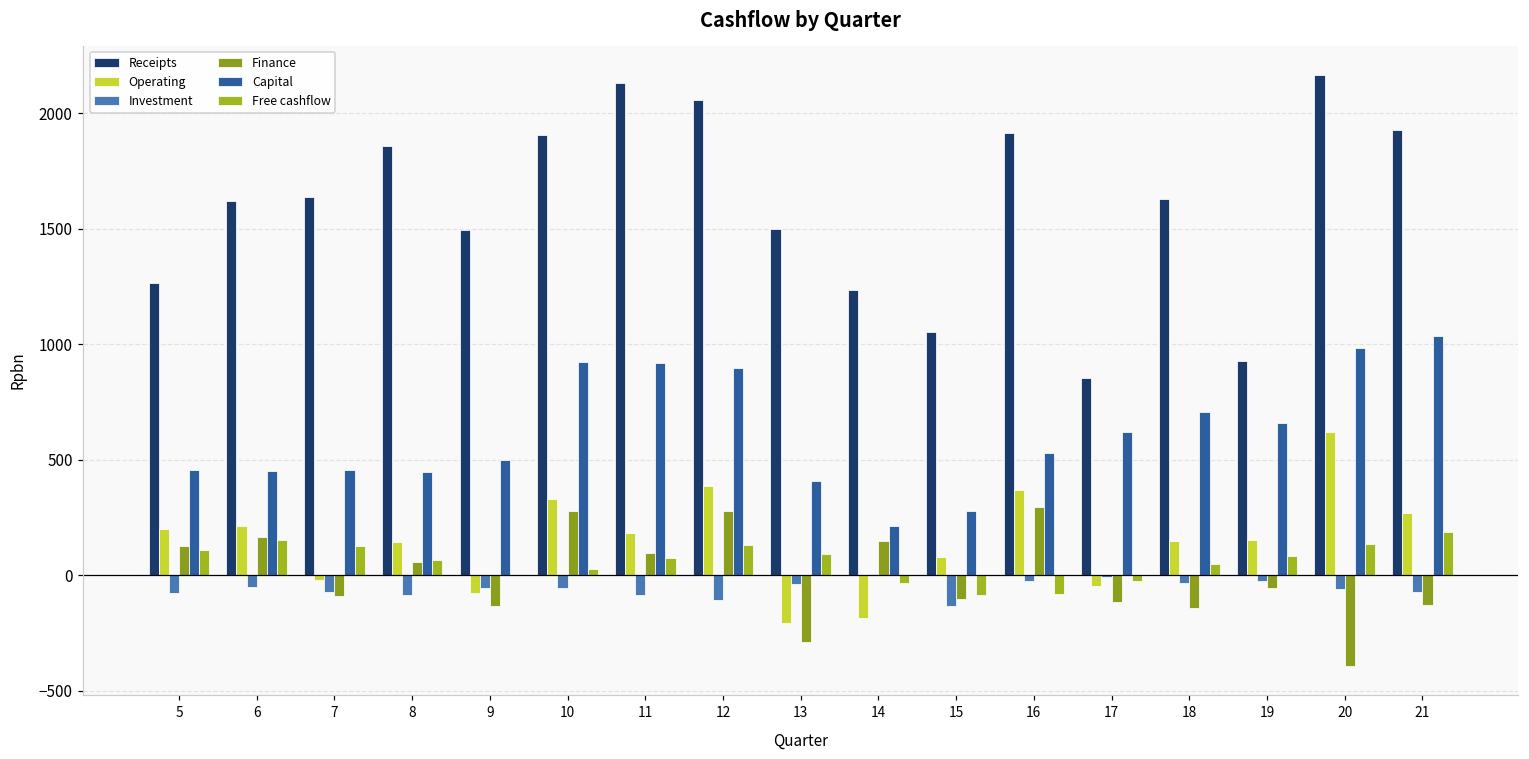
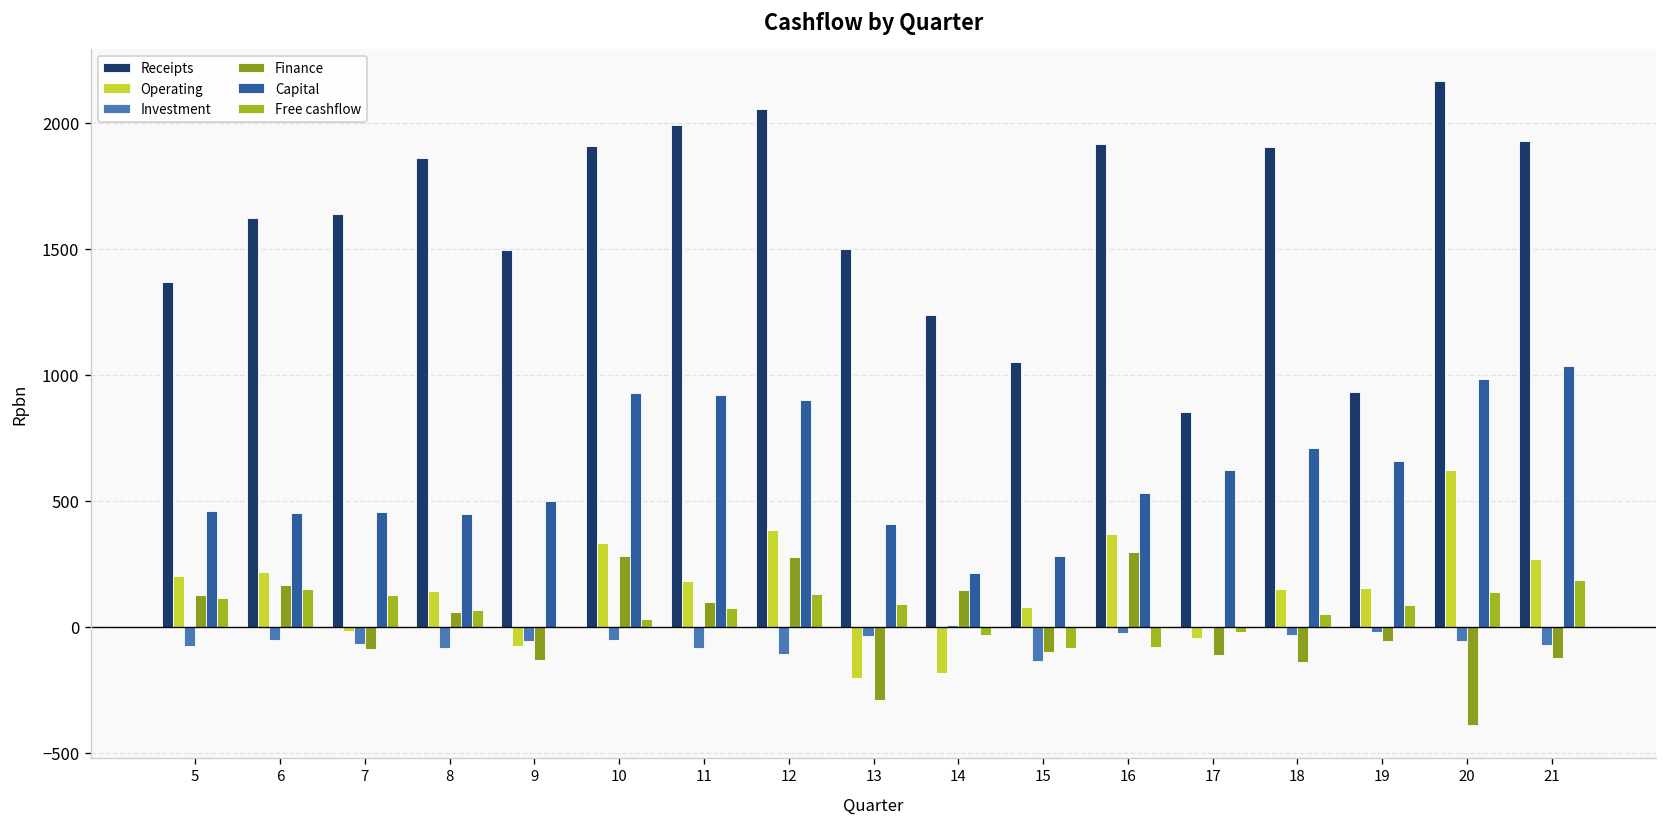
  {
    "Receipts": {
-     "5": 1270,
+     "5": 1370,
      "6": 1620,
      "7": 1640,
      "8": 1860,
      "9": 1500,
      "10": 1910,
-     "11": 2130,
+     "11": 1990,
      "12": 2060,
      "13": 1500,
      "14": 1240,
      "15": 1050,
      "16": 1920,
      "17": 850,
-     "18": 1630,
+     "18": 1900,
      "19": 930,
      "20": 2170,
      "21": 1930
    }
  }
